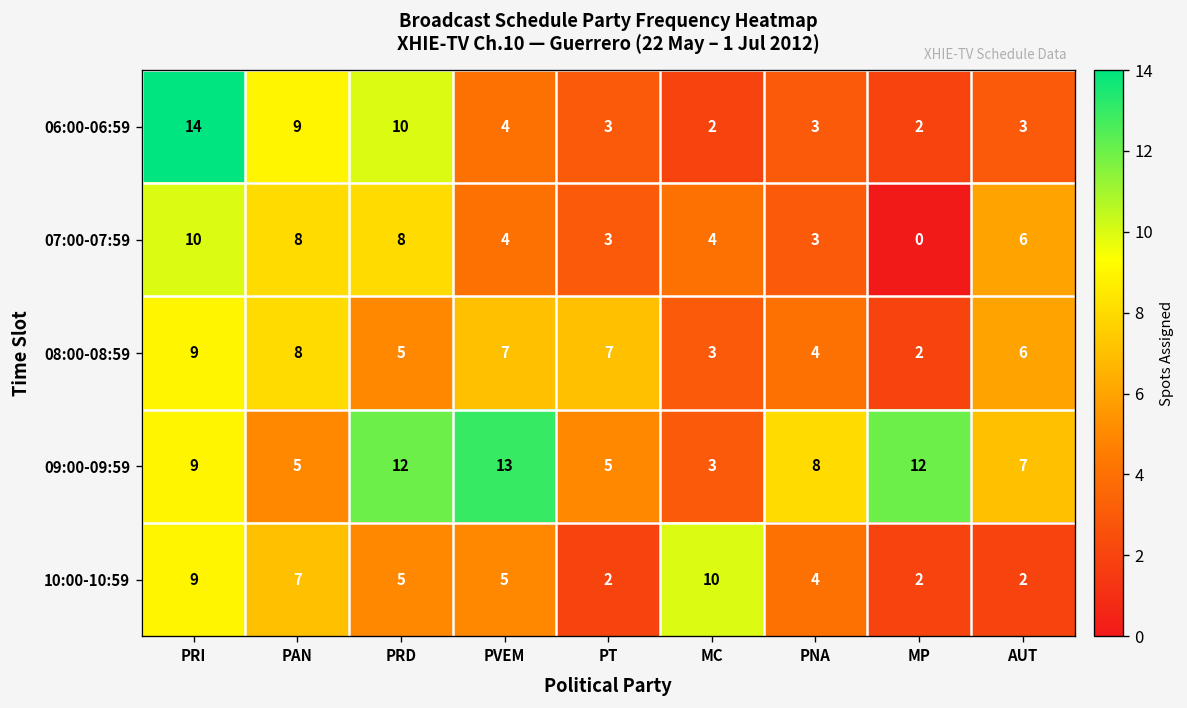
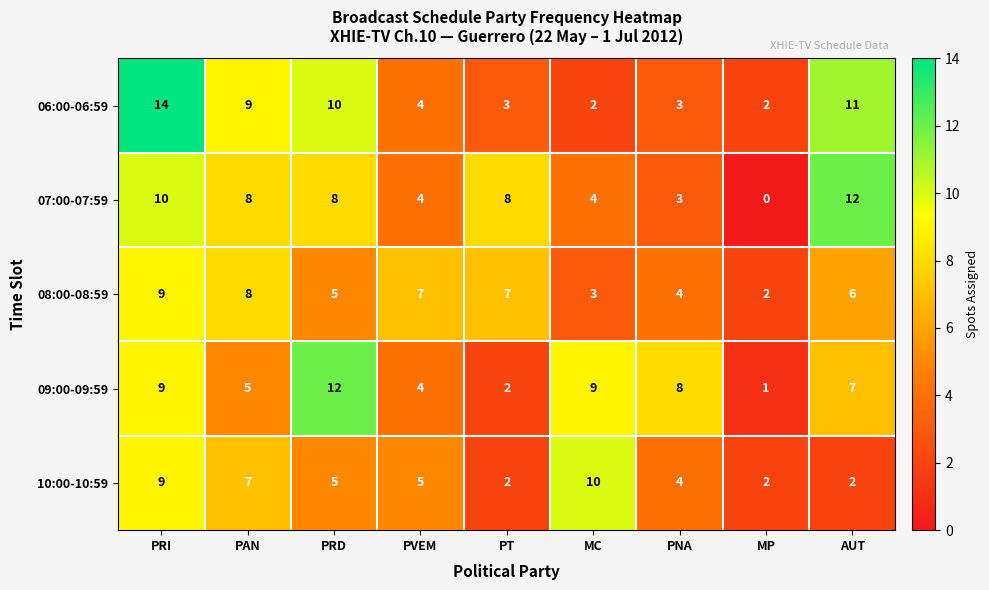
  {
    "06:00-06:59": {
      "PRI": 14,
      "PAN": 9,
      "PRD": 10,
      "PVEM": 4,
      "PT": 3,
      "MC": 2,
      "PNA": 3,
      "MP": 2,
-     "AUT": 3
+     "AUT": 11
    },
    "07:00-07:59": {
      "PRI": 10,
      "PAN": 8,
      "PRD": 8,
      "PVEM": 4,
-     "PT": 3,
+     "PT": 8,
      "MC": 4,
      "PNA": 3,
      "MP": 0,
-     "AUT": 6
+     "AUT": 12
    },
    "08:00-08:59": {
      "PRI": 9,
      "PAN": 8,
      "PRD": 5,
      "PVEM": 7,
      "PT": 7,
      "MC": 3,
      "PNA": 4,
      "MP": 2,
      "AUT": 6
    },
    "09:00-09:59": {
      "PRI": 9,
      "PAN": 5,
      "PRD": 12,
-     "PVEM": 13,
-     "PT": 5,
-     "MC": 3,
+     "PVEM": 4,
+     "PT": 2,
+     "MC": 9,
      "PNA": 8,
-     "MP": 12,
+     "MP": 1,
      "AUT": 7
    },
    "10:00-10:59": {
      "PRI": 9,
      "PAN": 7,
      "PRD": 5,
      "PVEM": 5,
      "PT": 2,
      "MC": 10,
      "PNA": 4,
      "MP": 2,
      "AUT": 2
    }
  }
